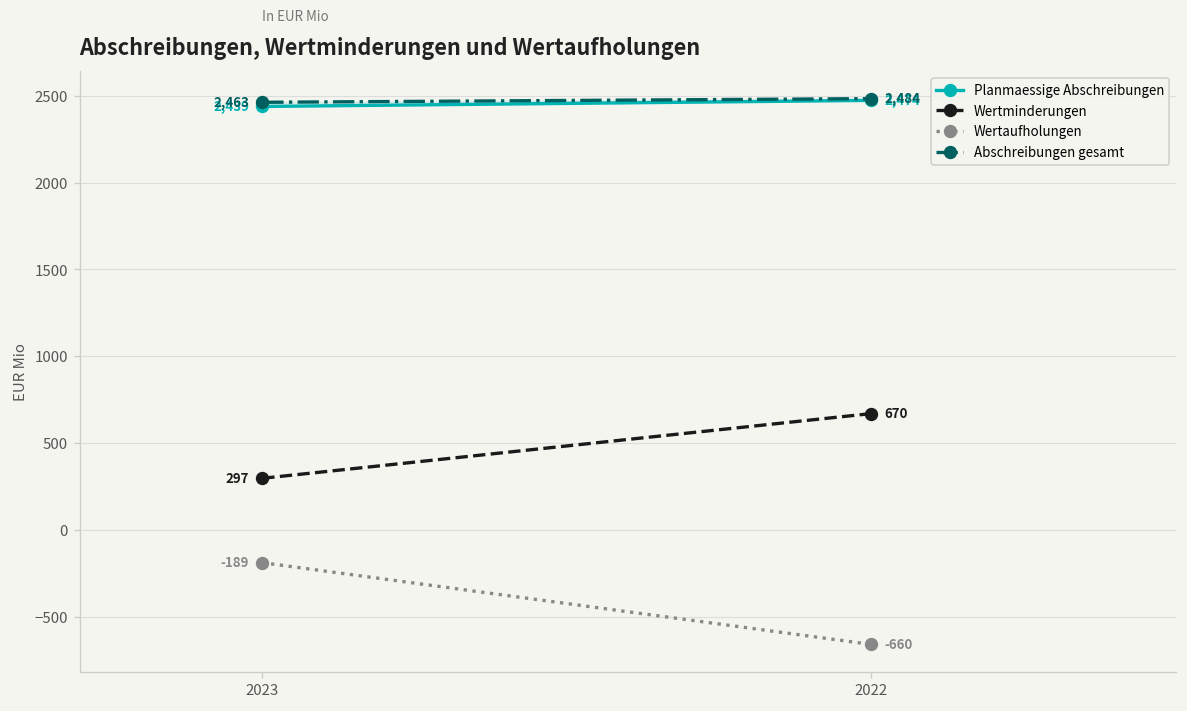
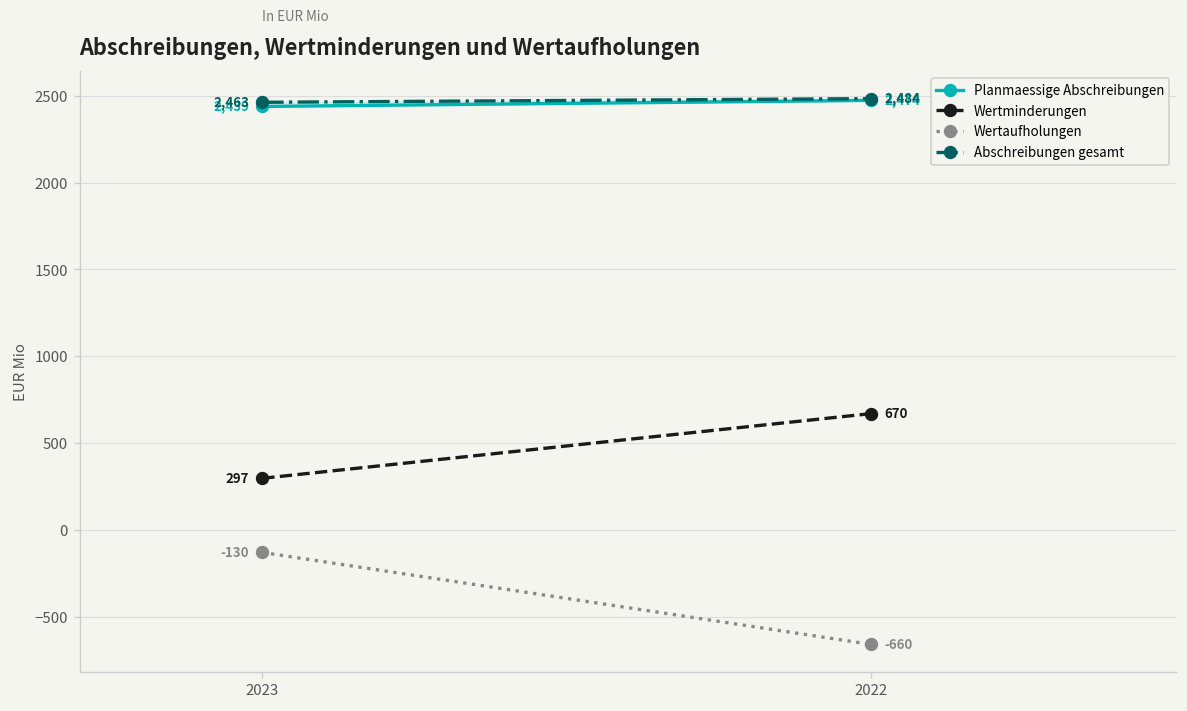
  {
    "Wertminderungen": {
      "2023": 297,
      "2022": 670
    },
    "Wertaufholungen": {
-     "2023": -189,
+     "2023": -130,
      "2022": -660
    }
  }
